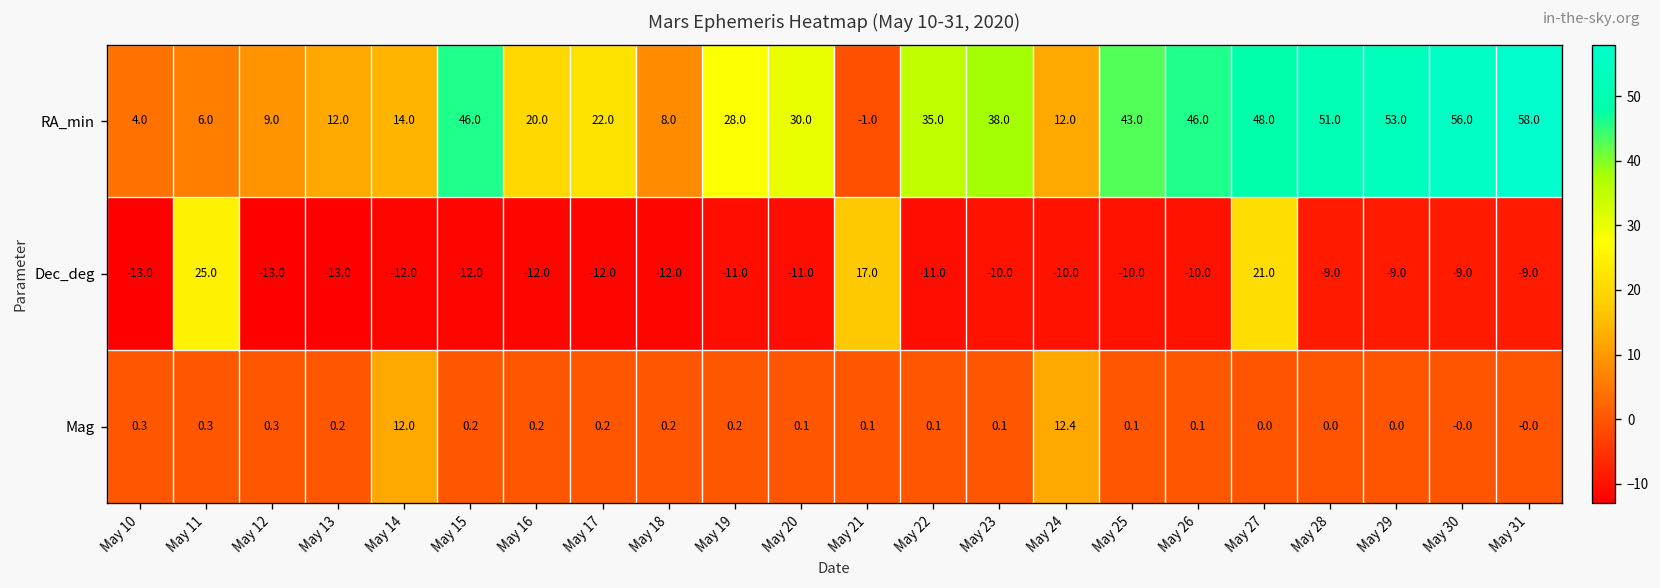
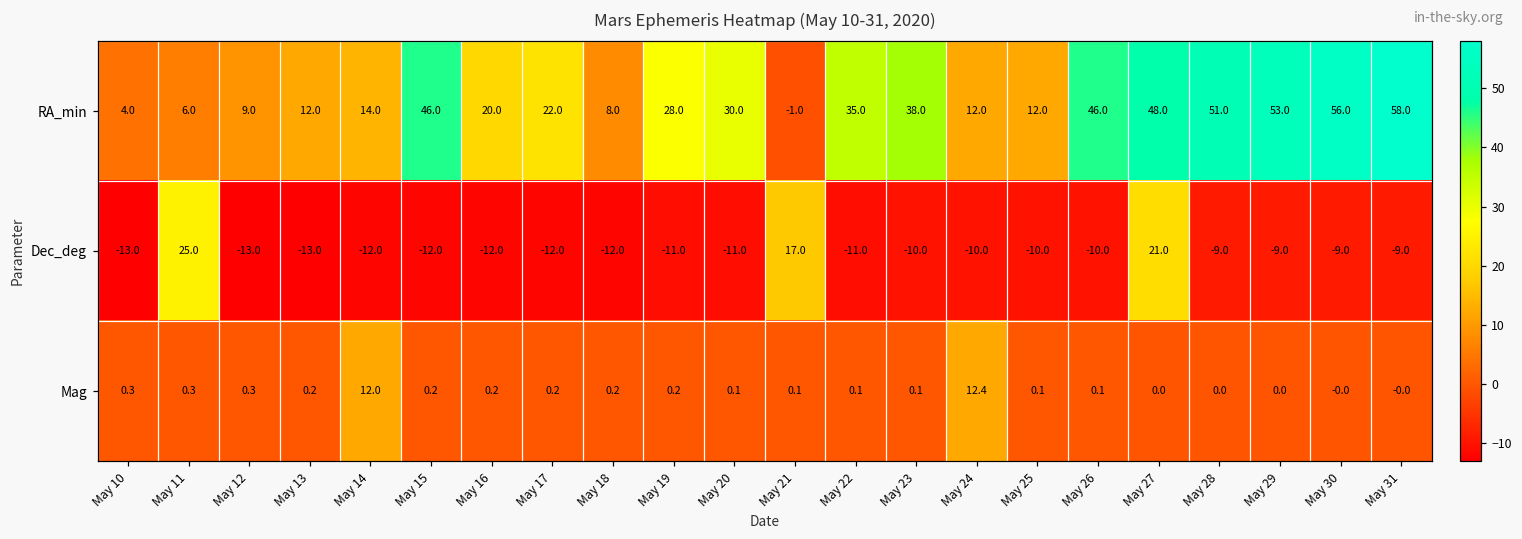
  {
    "RA_min": {
      "May 10": 4.0,
      "May 11": 6.0,
      "May 12": 9.0,
      "May 13": 12.0,
      "May 14": 14.0,
      "May 15": 46.0,
      "May 16": 20.0,
      "May 17": 22.0,
      "May 18": 8.0,
      "May 19": 28.0,
      "May 20": 30.0,
      "May 21": -1.0,
      "May 22": 35.0,
      "May 23": 38.0,
      "May 24": 12.0,
-     "May 25": 43.0,
+     "May 25": 12.0,
      "May 26": 46.0,
      "May 27": 48.0,
      "May 28": 51.0,
      "May 29": 53.0,
      "May 30": 56.0,
      "May 31": 58.0
    },
    "Dec_deg": {
      "May 10": -13.0,
      "May 11": 25.0,
      "May 12": -13.0,
      "May 13": -13.0,
      "May 14": -12.0,
      "May 15": -12.0,
      "May 16": -12.0,
      "May 17": -12.0,
      "May 18": -12.0,
      "May 19": -11.0,
      "May 20": -11.0,
      "May 21": 17.0,
      "May 22": -11.0,
      "May 23": -10.0,
      "May 24": -10.0,
      "May 25": -10.0,
      "May 26": -10.0,
      "May 27": 21.0,
      "May 28": -9.0,
      "May 29": -9.0,
      "May 30": -9.0,
      "May 31": -9.0
    },
    "Mag": {
      "May 10": 0.3,
      "May 11": 0.3,
      "May 12": 0.3,
      "May 13": 0.2,
      "May 14": 12.0,
      "May 15": 0.2,
      "May 16": 0.2,
      "May 17": 0.2,
      "May 18": 0.2,
      "May 19": 0.2,
      "May 20": 0.1,
      "May 21": 0.1,
      "May 22": 0.1,
      "May 23": 0.1,
      "May 24": 12.4,
      "May 25": 0.1,
      "May 26": 0.1,
      "May 27": 0.0,
      "May 28": 0.0,
      "May 29": 0.0,
      "May 30": -0.0,
      "May 31": -0.0
    }
  }
